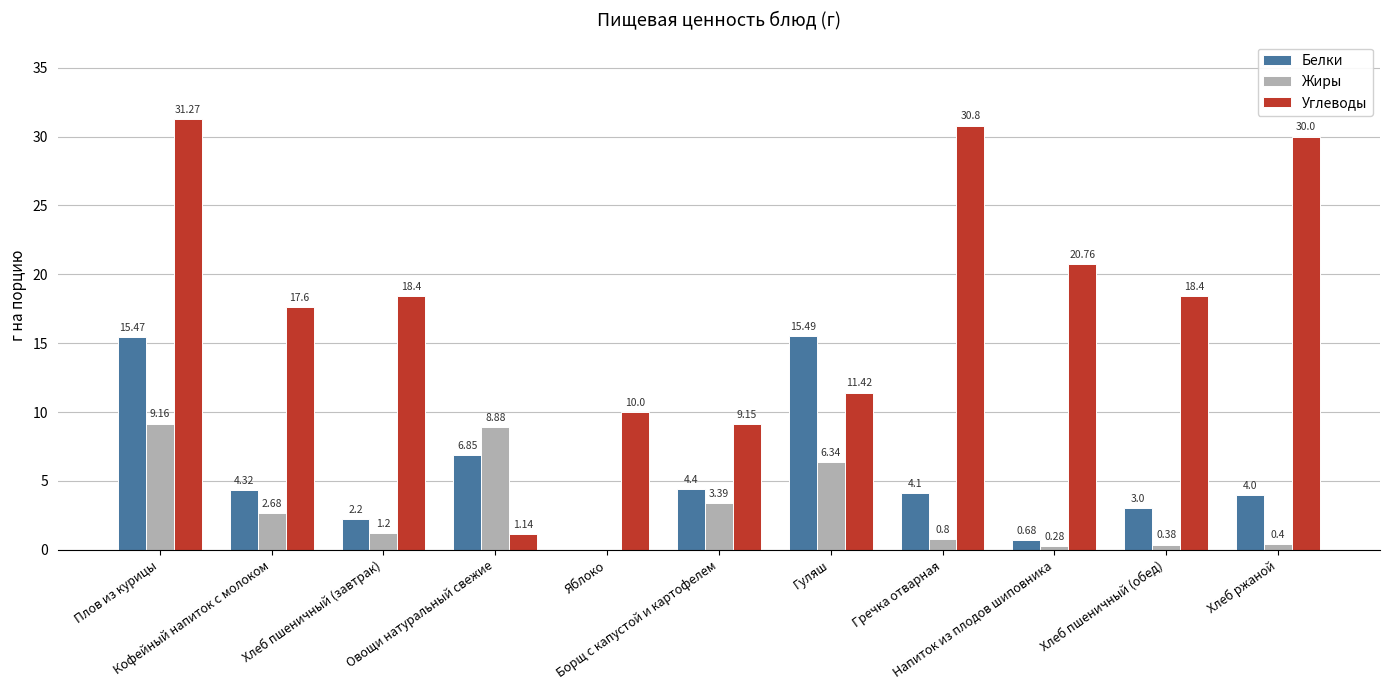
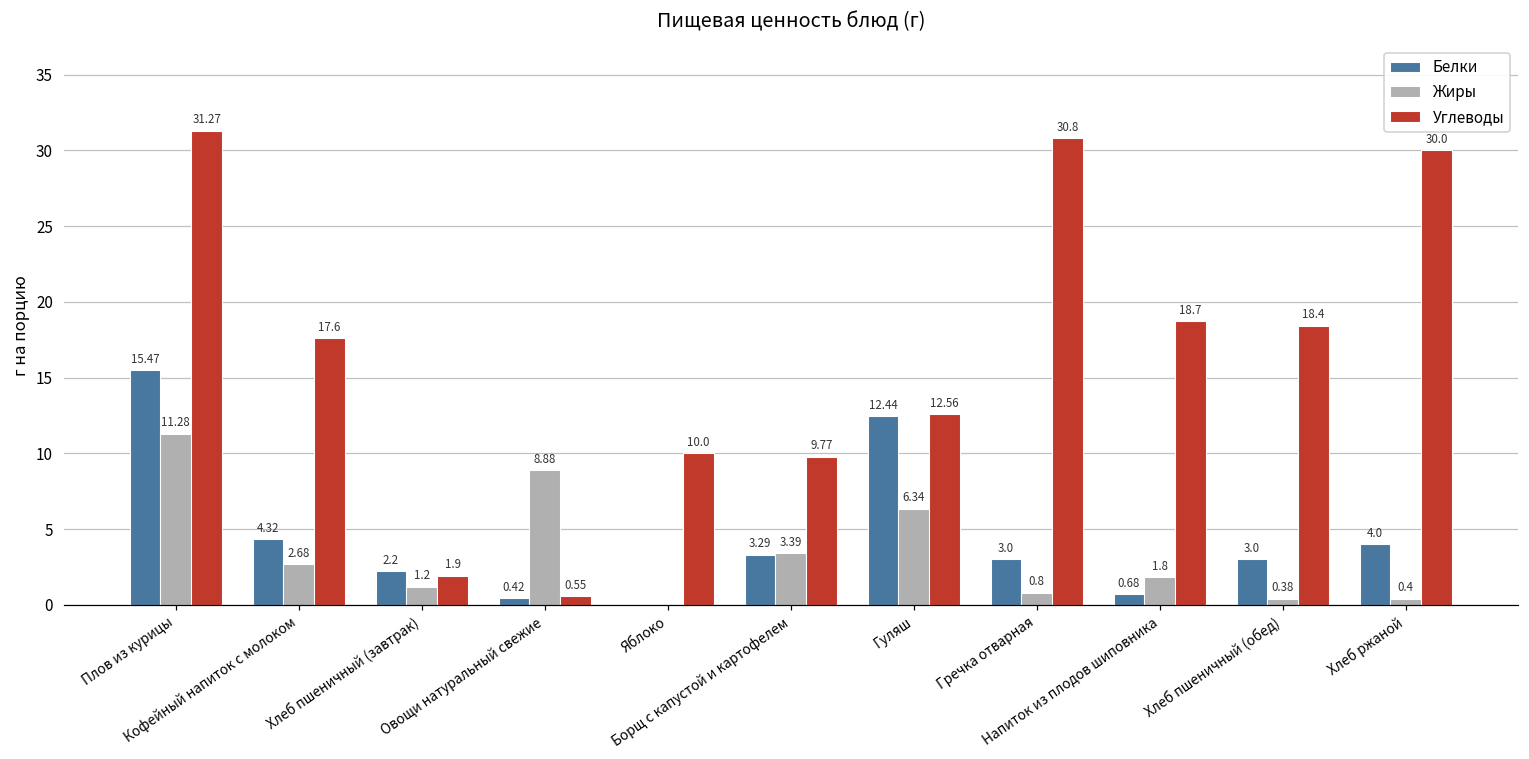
  {
    "Белки": {
      "Плов из курицы": 15.47,
      "Кофейный напиток с молоком": 4.32,
      "Хлеб пшеничный (завтрак)": 2.2,
-     "Овощи натуральный свежие": 6.85,
-     "Борщ с капустой и картофелем": 4.4,
-     "Гуляш": 15.49,
-     "Гречка отварная": 4.1,
+     "Овощи натуральный свежие": 0.42,
+     "Борщ с капустой и картофелем": 3.29,
+     "Гуляш": 12.44,
+     "Гречка отварная": 3.0,
      "Напиток из плодов шиповника": 0.68,
      "Хлеб пшеничный (обед)": 3.0,
      "Хлеб ржаной": 4.0
    },
    "Жиры": {
-     "Плов из курицы": 9.16,
+     "Плов из курицы": 11.28,
      "Кофейный напиток с молоком": 2.68,
      "Хлеб пшеничный (завтрак)": 1.2,
      "Овощи натуральный свежие": 8.88,
      "Борщ с капустой и картофелем": 3.39,
      "Гуляш": 6.34,
      "Гречка отварная": 0.8,
-     "Напиток из плодов шиповника": 0.28,
+     "Напиток из плодов шиповника": 1.8,
      "Хлеб пшеничный (обед)": 0.38,
      "Хлеб ржаной": 0.4
    },
    "Углеводы": {
      "Плов из курицы": 31.27,
      "Кофейный напиток с молоком": 17.6,
-     "Хлеб пшеничный (завтрак)": 18.4,
-     "Овощи натуральный свежие": 1.14,
+     "Хлеб пшеничный (завтрак)": 1.9,
+     "Овощи натуральный свежие": 0.55,
      "Яблоко": 10.0,
-     "Борщ с капустой и картофелем": 9.15,
-     "Гуляш": 11.42,
+     "Борщ с капустой и картофелем": 9.77,
+     "Гуляш": 12.56,
      "Гречка отварная": 30.8,
-     "Напиток из плодов шиповника": 20.76,
+     "Напиток из плодов шиповника": 18.7,
      "Хлеб пшеничный (обед)": 18.4,
      "Хлеб ржаной": 30.0
    }
  }
